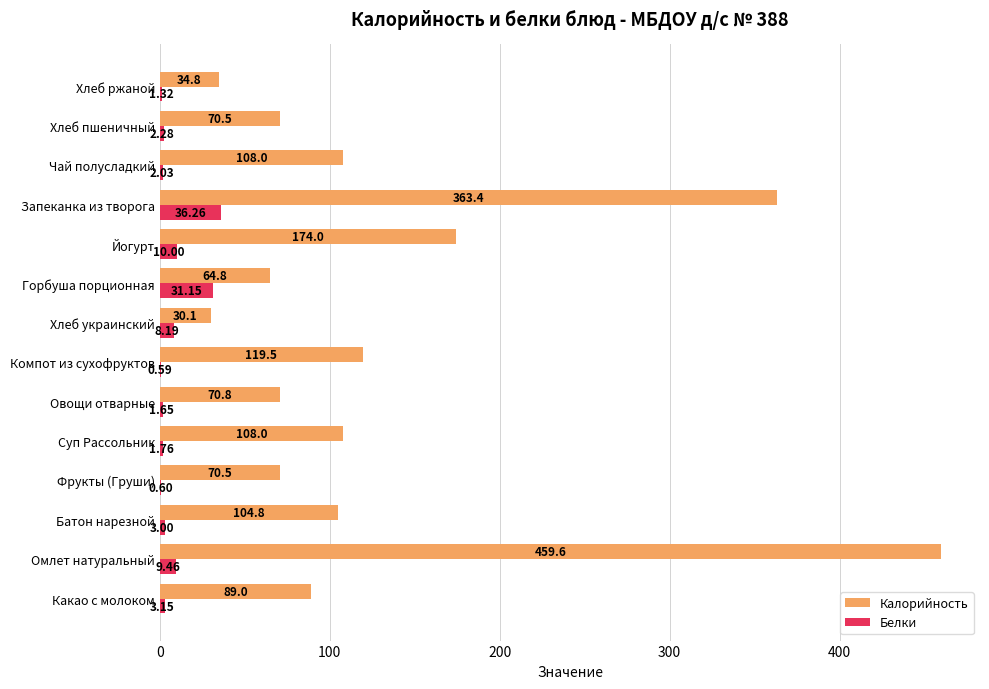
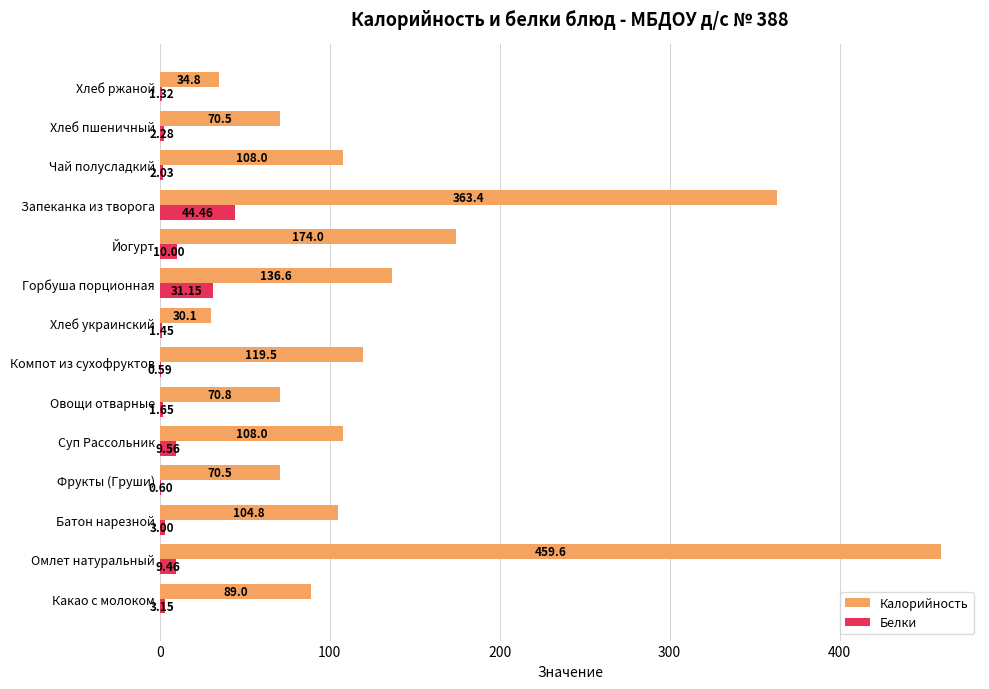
  {
    "Калорийность": {
      "Хлеб ржаной": 34.8,
      "Хлеб пшеничный": 70.5,
      "Чай полусладкий": 108.0,
      "Запеканка из творога": 363.4,
      "Йогурт": 174.0,
-     "Горбуша порционная": 64.8,
+     "Горбуша порционная": 136.6,
      "Хлеб украинский": 30.1,
      "Компот из сухофруктов": 119.5,
      "Овощи отварные": 70.8,
      "Суп Рассольник": 108.0,
      "Фрукты (Груши)": 70.5,
      "Батон нарезной": 104.8,
      "Омлет натуральный": 459.6,
      "Какао с молоком": 89.0
    },
    "Белки": {
      "Хлеб ржаной": 1.32,
      "Хлеб пшеничный": 2.28,
      "Чай полусладкий": 2.03,
-     "Запеканка из творога": 36.26,
+     "Запеканка из творога": 44.46,
      "Йогурт": 10.00,
      "Горбуша порционная": 31.15,
-     "Хлеб украинский": 8.19,
+     "Хлеб украинский": 1.45,
      "Компот из сухофруктов": 0.59,
      "Овощи отварные": 1.65,
-     "Суп Рассольник": 1.76,
+     "Суп Рассольник": 9.56,
      "Фрукты (Груши)": 0.60,
      "Батон нарезной": 3.00,
      "Омлет натуральный": 9.46,
      "Какао с молоком": 3.15
    }
  }
